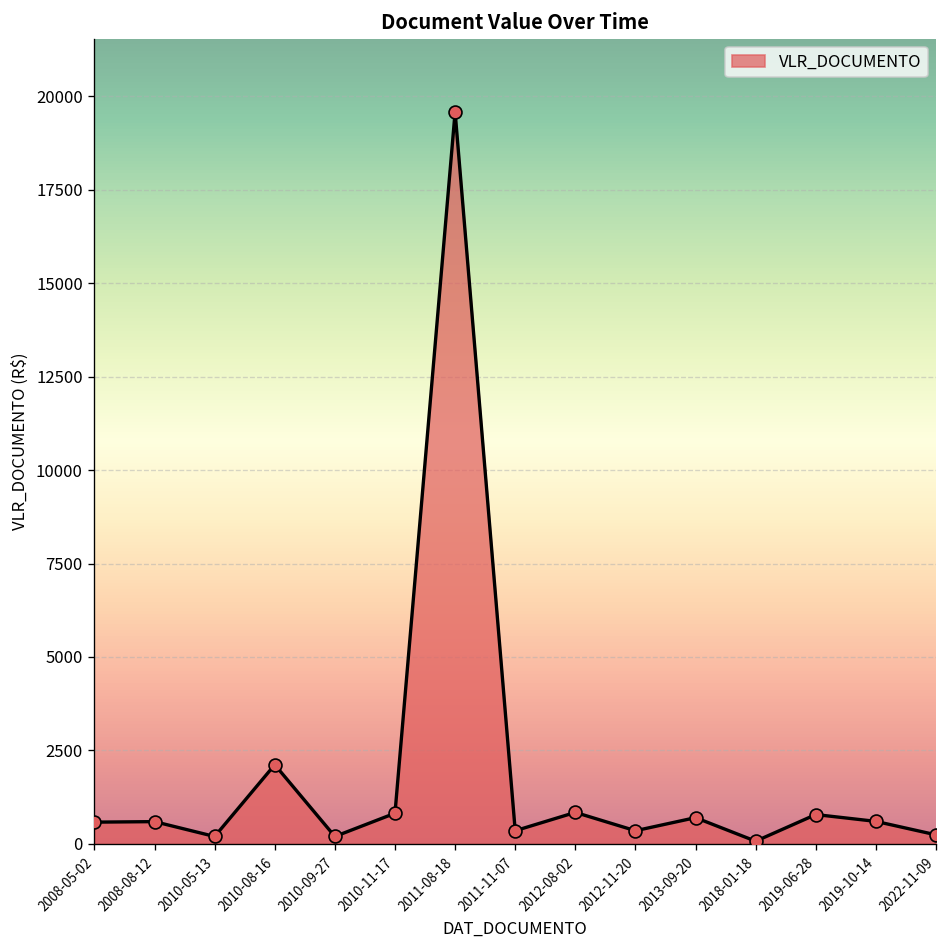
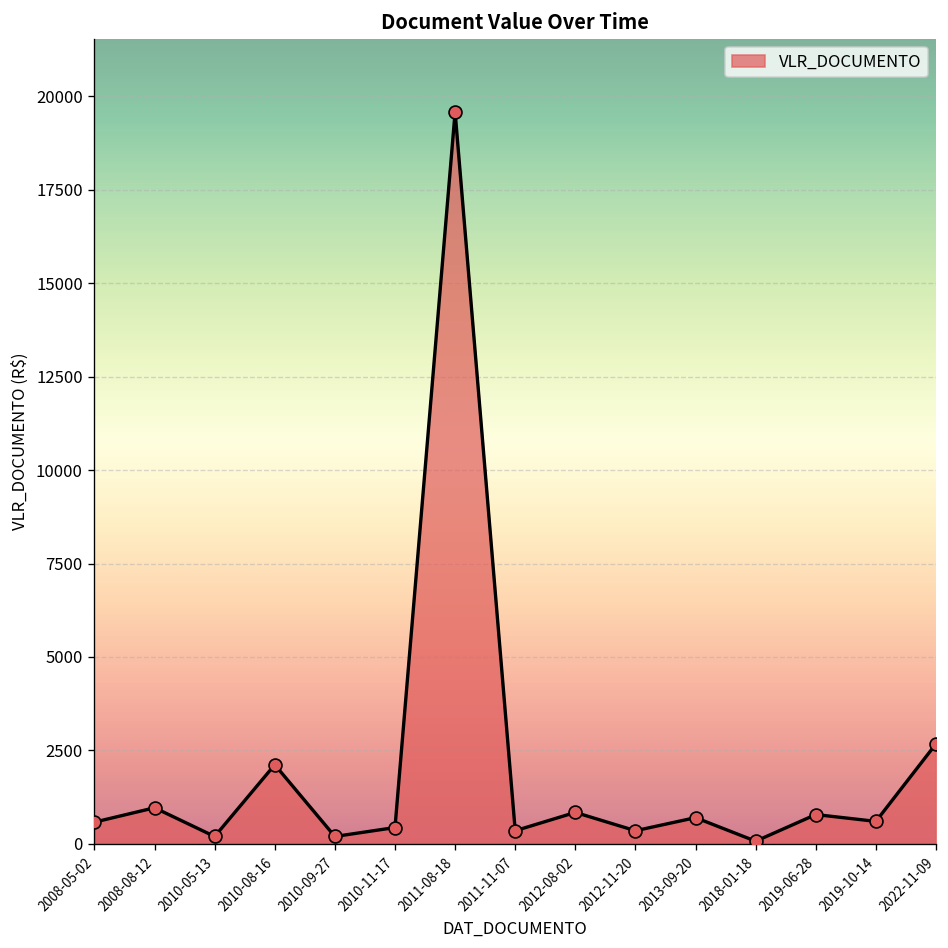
  {
    "2008-05-02": 600,
-   "2008-08-12": 600,
+   "2008-08-12": 1000,
    "2010-05-13": 200,
    "2010-08-16": 2100,
    "2010-09-27": 200,
-   "2010-11-17": 800,
+   "2010-11-17": 400,
    "2011-08-18": 19600,
    "2011-11-07": 400,
    "2012-08-02": 800,
    "2012-11-20": 400,
    "2013-09-20": 700,
    "2018-01-18": 100,
    "2019-06-28": 800,
    "2019-10-14": 600,
-   "2022-11-09": 200
+   "2022-11-09": 2700
  }
